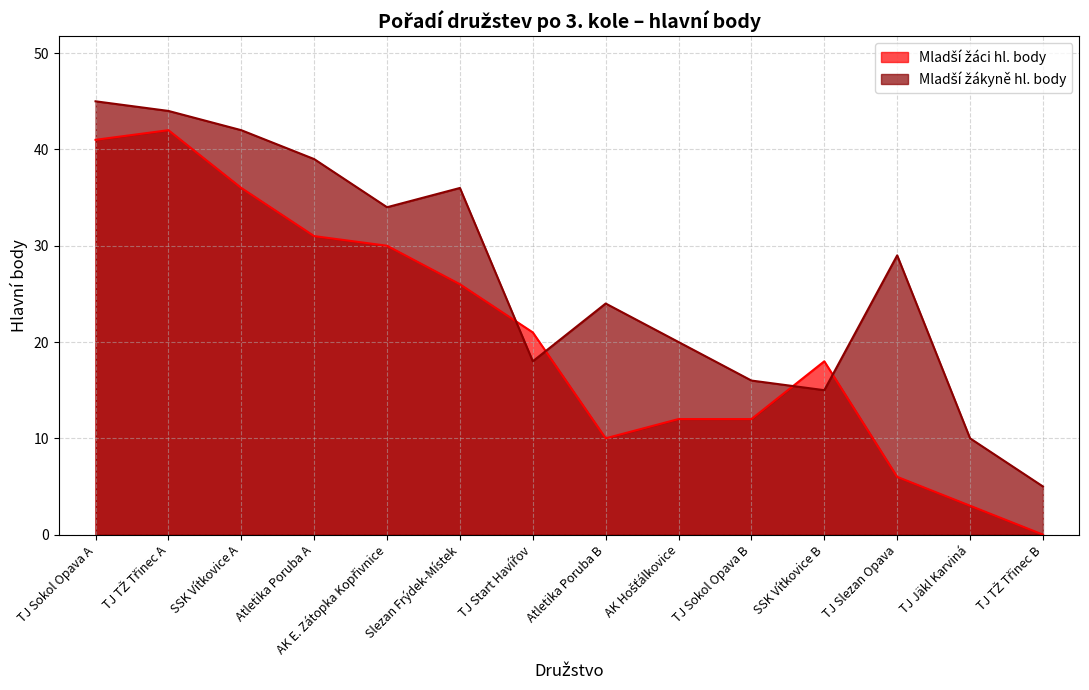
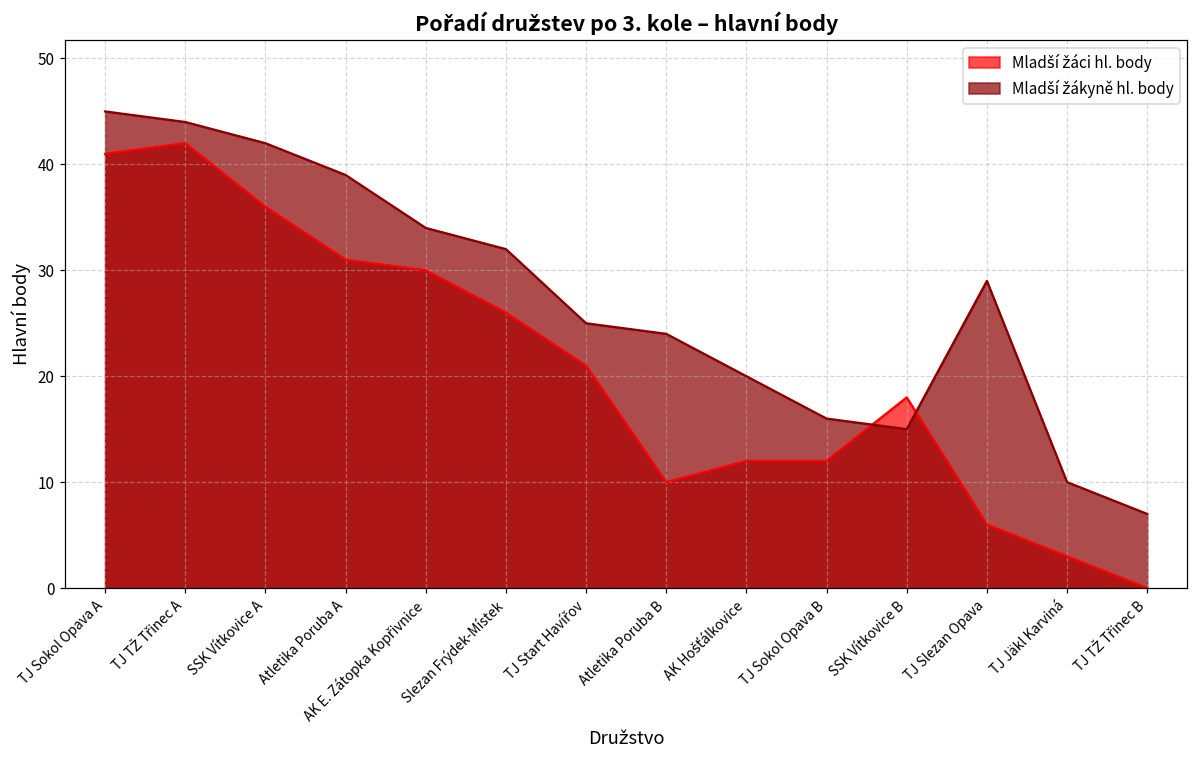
  {
    "Mladší žáci hl. body": {
      "TJ Sokol Opava A": 41,
      "TJ TŽ Třinec A": 42,
      "SSK Vítkovice A": 36,
      "Atletika Poruba A": 31,
      "AK E. Zátopka Kopřivnice": 30,
      "Slezan Frýdek-Místek": 26,
      "TJ Start Havířov": 21,
      "Atletika Poruba B": 10,
      "AK Hošťálkovice": 12,
      "TJ Sokol Opava B": 12,
      "SSK Vítkovice B": 18,
      "TJ Slezan Opava": 6,
      "TJ Jäkl Karviná": 3,
      "TJ TŽ Třinec B": 0
    },
    "Mladší žákyně hl. body": {
      "TJ Sokol Opava A": 45,
      "TJ TŽ Třinec A": 44,
      "SSK Vítkovice A": 42,
      "Atletika Poruba A": 39,
      "AK E. Zátopka Kopřivnice": 34,
-     "Slezan Frýdek-Místek": 36,
-     "TJ Start Havířov": 18,
+     "Slezan Frýdek-Místek": 32,
+     "TJ Start Havířov": 25,
      "Atletika Poruba B": 24,
      "AK Hošťálkovice": 20,
      "TJ Sokol Opava B": 16,
      "SSK Vítkovice B": 15,
      "TJ Slezan Opava": 29,
      "TJ Jäkl Karviná": 10,
-     "TJ TŽ Třinec B": 5
+     "TJ TŽ Třinec B": 7
    }
  }
